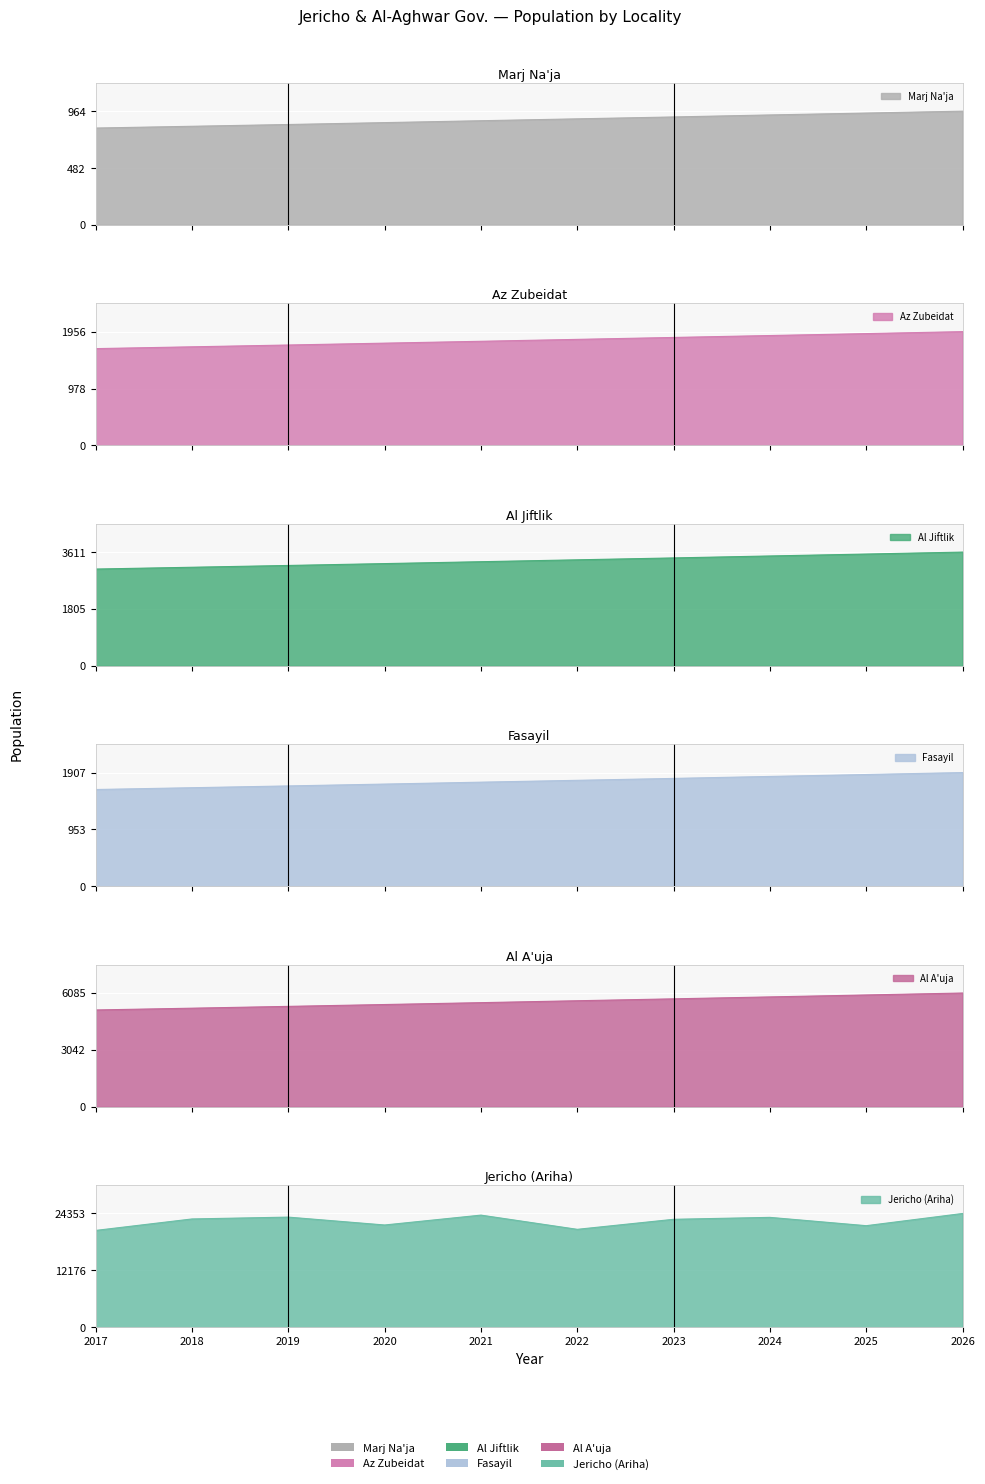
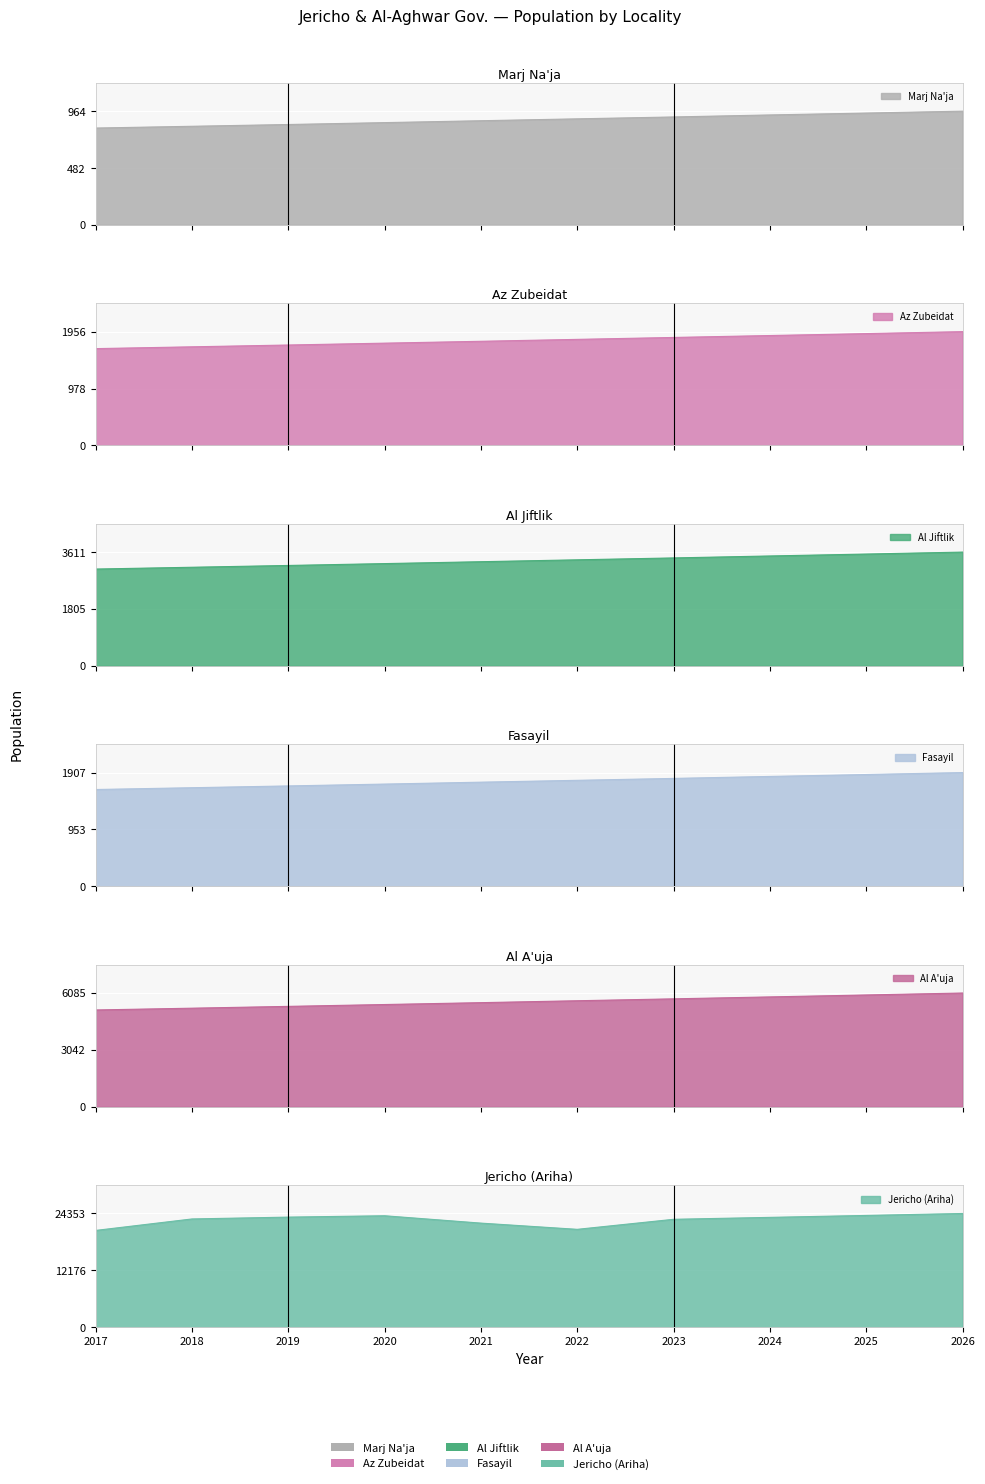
  {
    "Jericho (Ariha)": {
      "2017": 21000,
      "2018": 23000,
      "2019": 24000,
-     "2020": 22000,
-     "2021": 24000,
+     "2020": 24000,
+     "2021": 22000,
      "2022": 21000,
      "2023": 23000,
      "2024": 24000,
-     "2025": 22000,
+     "2025": 24000,
      "2026": 24000
    }
  }
